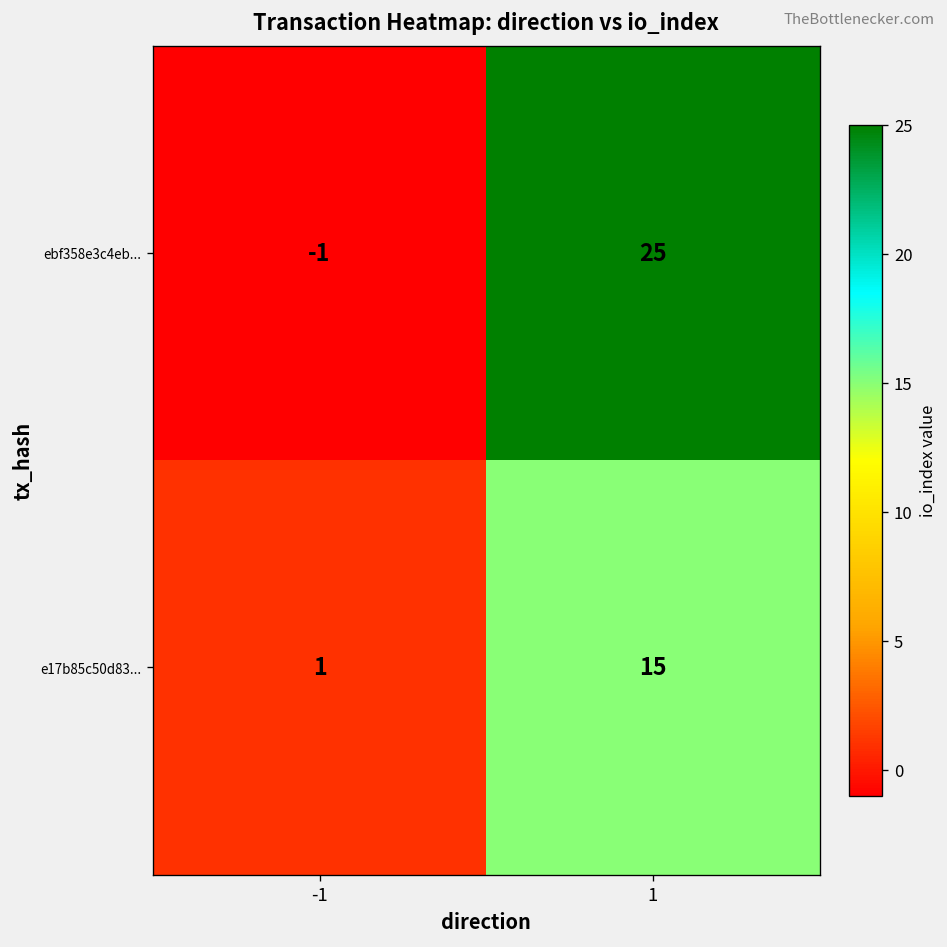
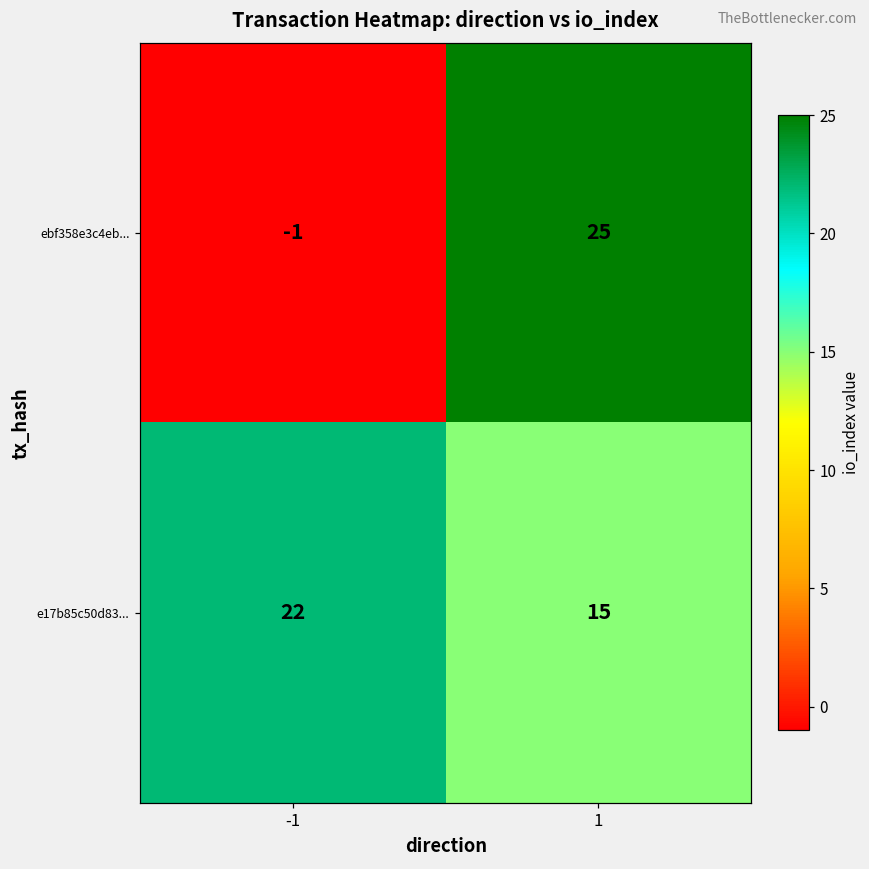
  {
    "ebf358e3c4eb...": {
      "-1": -1,
      "1": 25
    },
    "e17b85c50d83...": {
-     "-1": 1,
+     "-1": 22,
      "1": 15
    }
  }
